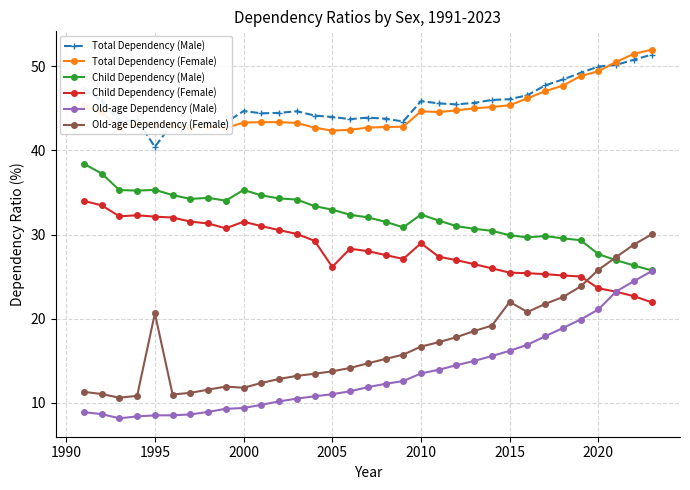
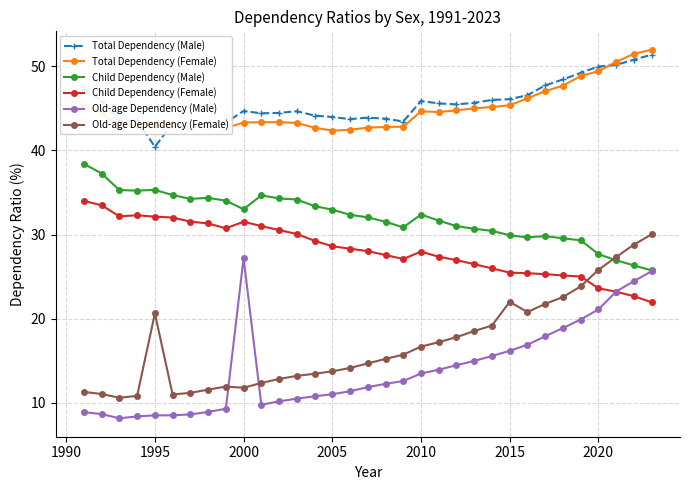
  {
    "Total Dependency (Male)": {
      "1995": 40,
      "2000": 45,
      "2005": 44,
      "2010": 46,
      "2015": 46,
      "2020": 50
    },
    "Total Dependency (Female)": {
      "2000": 43,
      "2005": 42,
      "2010": 45,
      "2015": 45,
      "2020": 49
    },
    "Child Dependency (Male)": {
      "1995": 35,
-     "2000": 35,
+     "2000": 33,
      "2005": 33,
      "2010": 32,
      "2015": 30,
      "2020": 28
    },
    "Child Dependency (Female)": {
      "1995": 32,
      "2000": 32,
-     "2005": 26,
-     "2010": 29,
+     "2005": 29,
+     "2010": 28,
      "2015": 25,
      "2020": 24
    },
    "Old-age Dependency (Male)": {
      "1995": 9,
-     "2000": 9,
+     "2000": 27,
      "2005": 11,
      "2010": 13,
      "2015": 16,
      "2020": 21
    },
    "Old-age Dependency (Female)": {
      "1995": 21,
      "2000": 12,
      "2005": 14,
      "2010": 17,
      "2015": 22,
      "2020": 26
    }
  }
